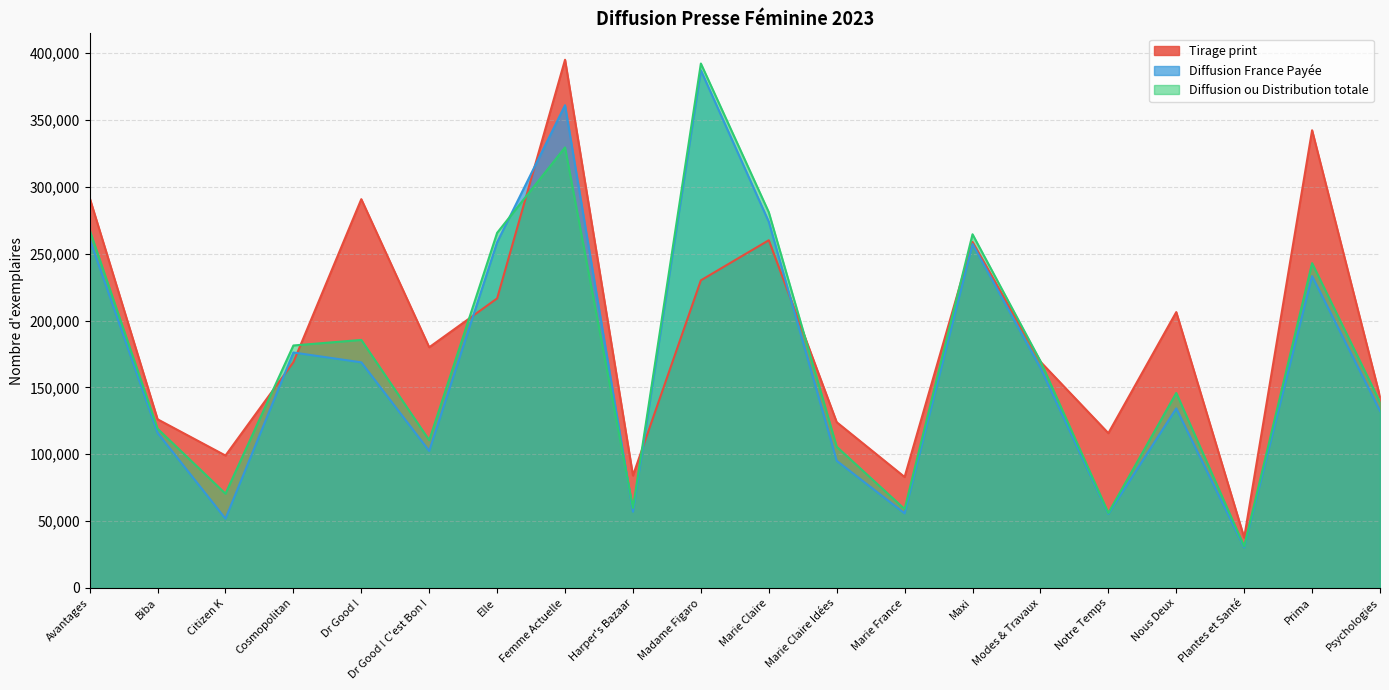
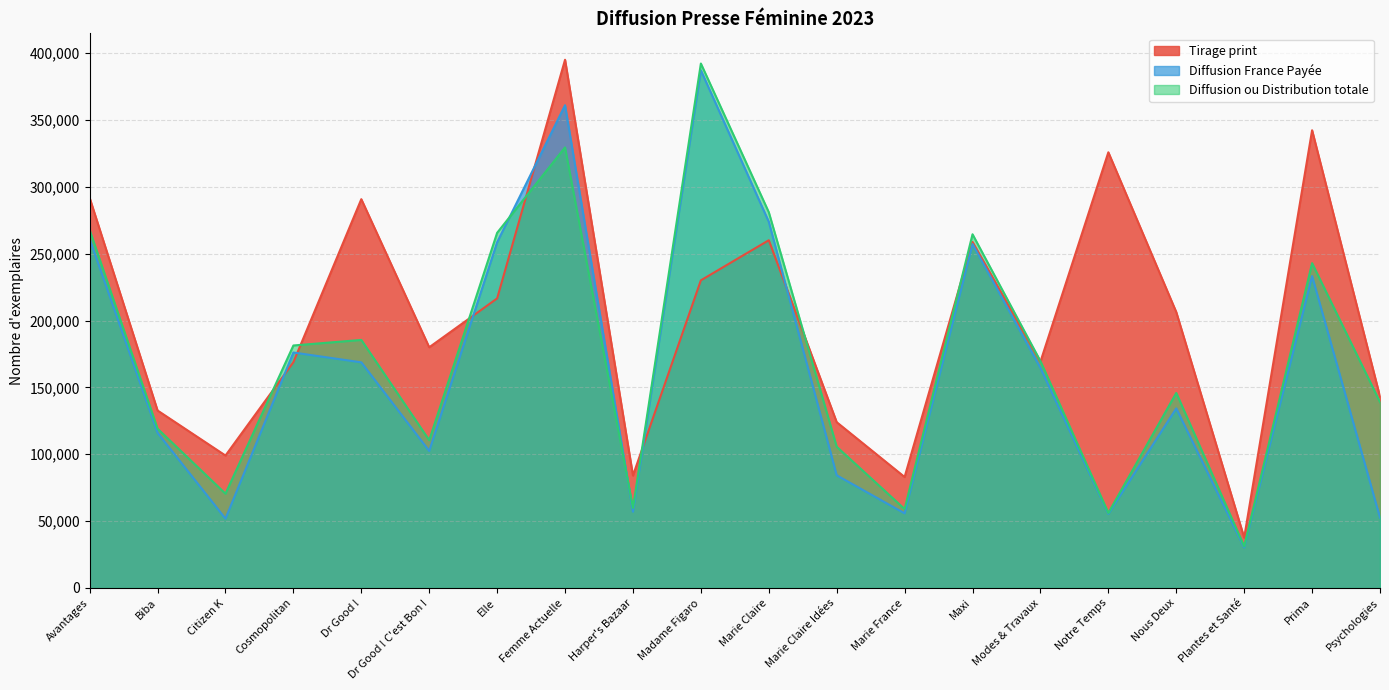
  {
    "Tirage print": {
      "Avantages": "292,000",
-     "Biba": "126,000",
+     "Biba": "133,000",
      "Citizen K": "99,000",
      "Cosmopolitan": "169,000",
      "Dr Good !": "291,000",
      "Dr Good ! C'est Bon !": "180,000",
      "Elle": "217,000",
      "Femme Actuelle": "395,000",
      "Harper's Bazaar": "84,000",
      "Madame Figaro": "230,000",
      "Marie Claire": "260,000",
      "Marie Claire Idées": "124,000",
      "Marie France": "83,000",
-     "Notre Temps": "116,000",
+     "Notre Temps": "326,000",
      "Nous Deux": "206,000",
      "Plantes et Santé": "38,000",
      "Prima": "342,000",
      "Psychologies": "143,000"
    },
    "Diffusion France Payée": {
      "Avantages": "261,000",
      "Biba": "116,000",
      "Citizen K": "52,000",
      "Cosmopolitan": "176,000",
      "Dr Good !": "169,000",
      "Dr Good ! C'est Bon !": "102,000",
      "Elle": "259,000",
      "Femme Actuelle": "361,000",
      "Harper's Bazaar": "57,000",
      "Madame Figaro": "387,000",
      "Marie Claire": "274,000",
-     "Marie Claire Idées": "95,000",
+     "Marie Claire Idées": "84,000",
      "Marie France": "56,000",
      "Modes & Travaux": "165,000",
      "Nous Deux": "134,000",
      "Prima": "233,000",
-     "Psychologies": "132,000"
+     "Psychologies": "53,000"
    },
    "Diffusion ou Distribution totale": {
      "Avantages": "268,000",
      "Biba": "119,000",
      "Citizen K": "71,000",
      "Cosmopolitan": "181,000",
      "Dr Good !": "185,000",
      "Dr Good ! C'est Bon !": "110,000",
      "Elle": "266,000",
      "Femme Actuelle": "329,000",
      "Harper's Bazaar": "60,000",
      "Madame Figaro": "392,000",
      "Marie Claire": "281,000",
      "Marie Claire Idées": "106,000",
      "Marie France": "59,000",
      "Maxi": "264,000",
      "Nous Deux": "146,000",
      "Prima": "243,000",
      "Psychologies": "139,000"
    }
  }
